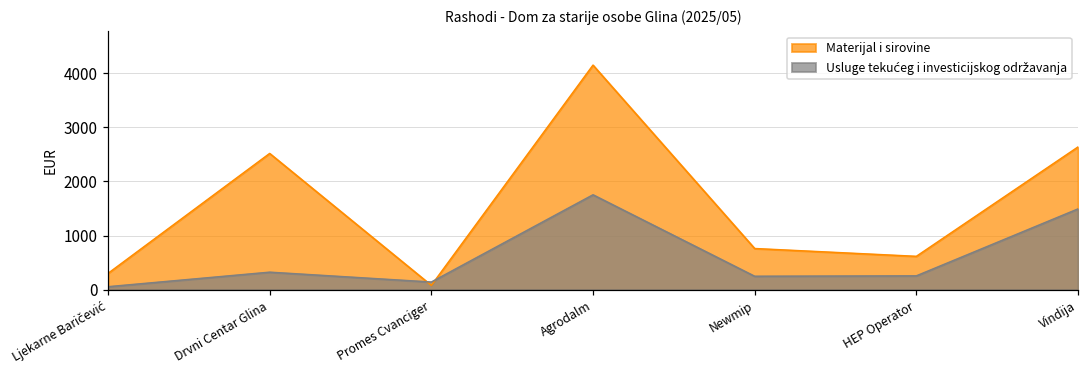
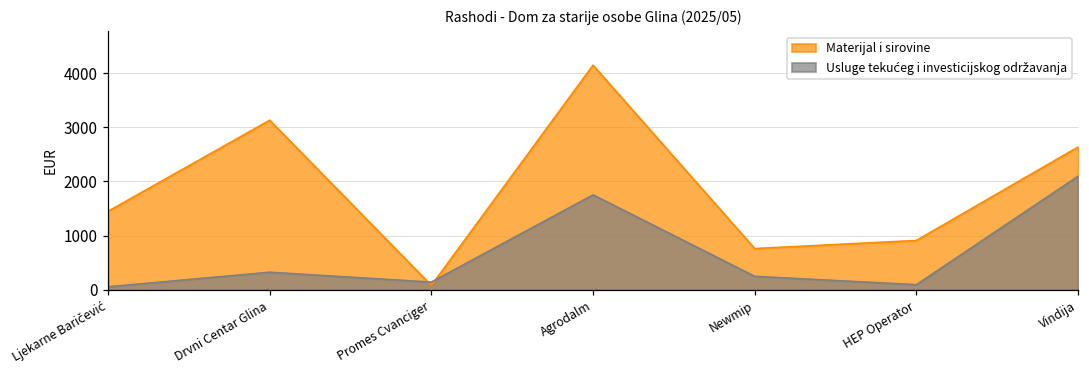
  {
    "Materijal i sirovine": {
-     "Ljekarne Baričević": 300,
-     "Drvni Centar Glina": 2500,
+     "Ljekarne Baričević": 1400,
+     "Drvni Centar Glina": 3100,
      "Promes Cvanciger": 100,
      "Agrodalm": 4100,
      "Newmip": 800,
-     "HEP Operator": 600,
+     "HEP Operator": 900,
      "Vindija": 2600
    },
    "Usluge tekućeg i investicijskog održavanja": {
      "Ljekarne Baričević": 100,
      "Drvni Centar Glina": 300,
      "Promes Cvanciger": 100,
      "Agrodalm": 1800,
      "Newmip": 200,
-     "HEP Operator": 300,
-     "Vindija": 1500
+     "HEP Operator": 100,
+     "Vindija": 2100
    }
  }
